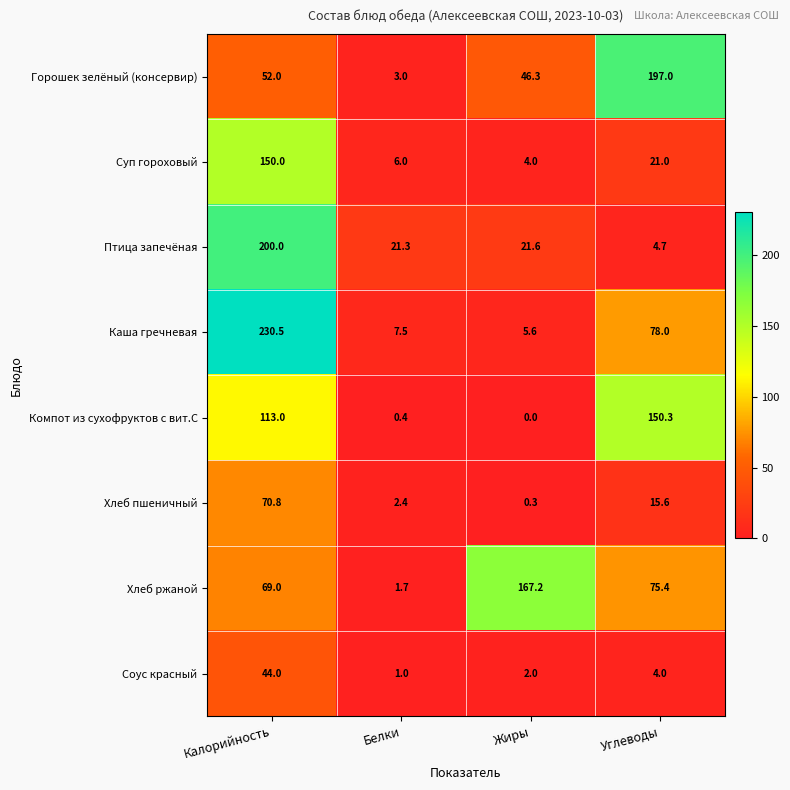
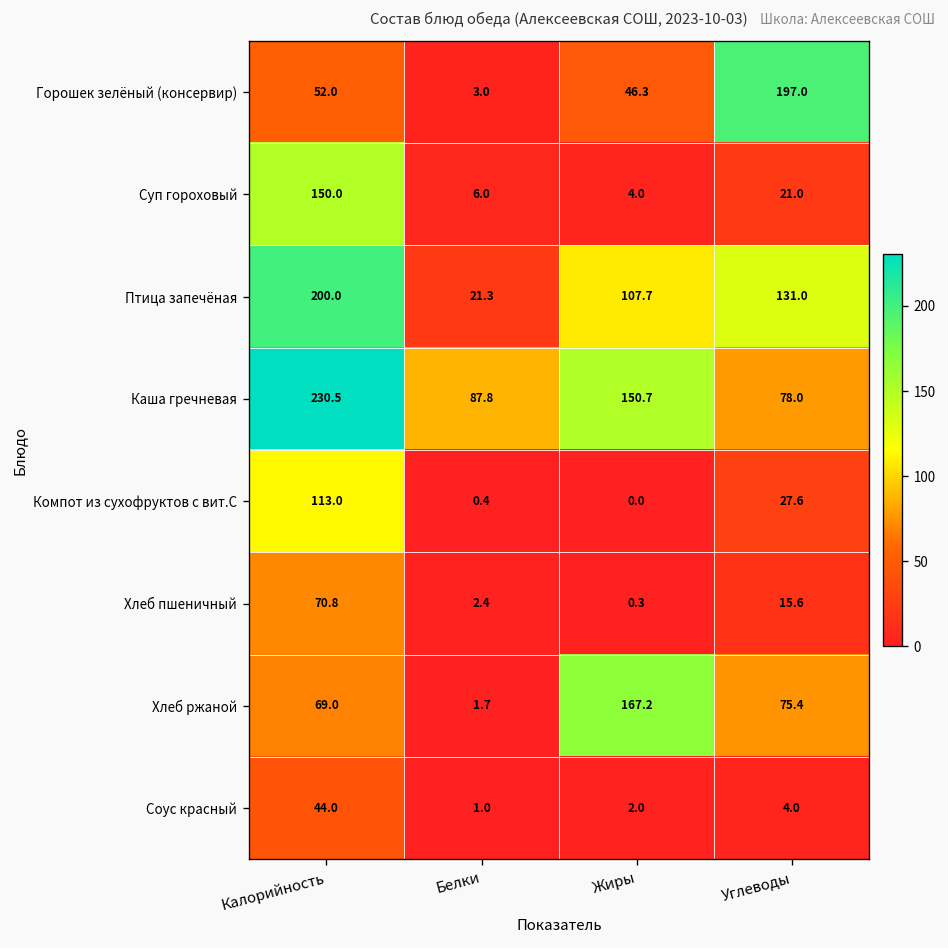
  {
    "Горошек зелёный (консервир)": {
      "Калорийность": 52.0,
      "Белки": 3.0,
      "Жиры": 46.3,
      "Углеводы": 197.0
    },
    "Суп гороховый": {
      "Калорийность": 150.0,
      "Белки": 6.0,
      "Жиры": 4.0,
      "Углеводы": 21.0
    },
    "Птица запечёная": {
      "Калорийность": 200.0,
      "Белки": 21.3,
-     "Жиры": 21.6,
-     "Углеводы": 4.7
+     "Жиры": 107.7,
+     "Углеводы": 131.0
    },
    "Каша гречневая": {
      "Калорийность": 230.5,
-     "Белки": 7.5,
-     "Жиры": 5.6,
+     "Белки": 87.8,
+     "Жиры": 150.7,
      "Углеводы": 78.0
    },
    "Компот из сухофруктов с вит.С": {
      "Калорийность": 113.0,
      "Белки": 0.4,
      "Жиры": 0.0,
-     "Углеводы": 150.3
+     "Углеводы": 27.6
    },
    "Хлеб пшеничный": {
      "Калорийность": 70.8,
      "Белки": 2.4,
      "Жиры": 0.3,
      "Углеводы": 15.6
    },
    "Хлеб ржаной": {
      "Калорийность": 69.0,
      "Белки": 1.7,
      "Жиры": 167.2,
      "Углеводы": 75.4
    },
    "Соус красный": {
      "Калорийность": 44.0,
      "Белки": 1.0,
      "Жиры": 2.0,
      "Углеводы": 4.0
    }
  }
